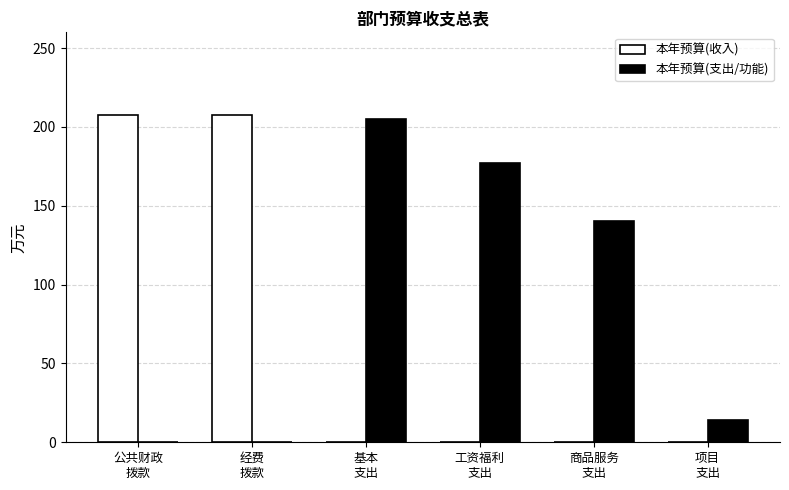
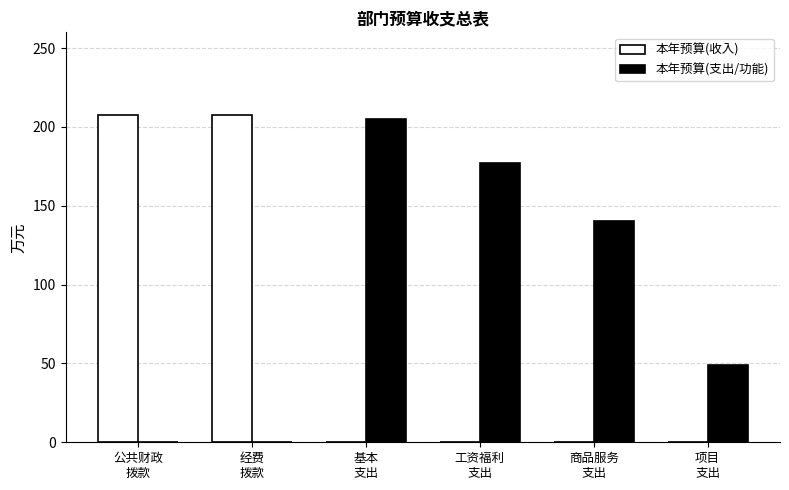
  {
    "本年预算(收入)": {
      "公共财政 拨款": 208,
      "经费 拨款": 208,
      "基本 支出": 0,
      "工资福利 支出": 0,
      "商品服务 支出": 0,
      "项目 支出": 0
    },
    "本年预算(支出/功能)": {
      "公共财政 拨款": 0,
      "经费 拨款": 0,
      "基本 支出": 205,
      "工资福利 支出": 177,
      "商品服务 支出": 141,
-     "项目 支出": 14
+     "项目 支出": 49
    }
  }
